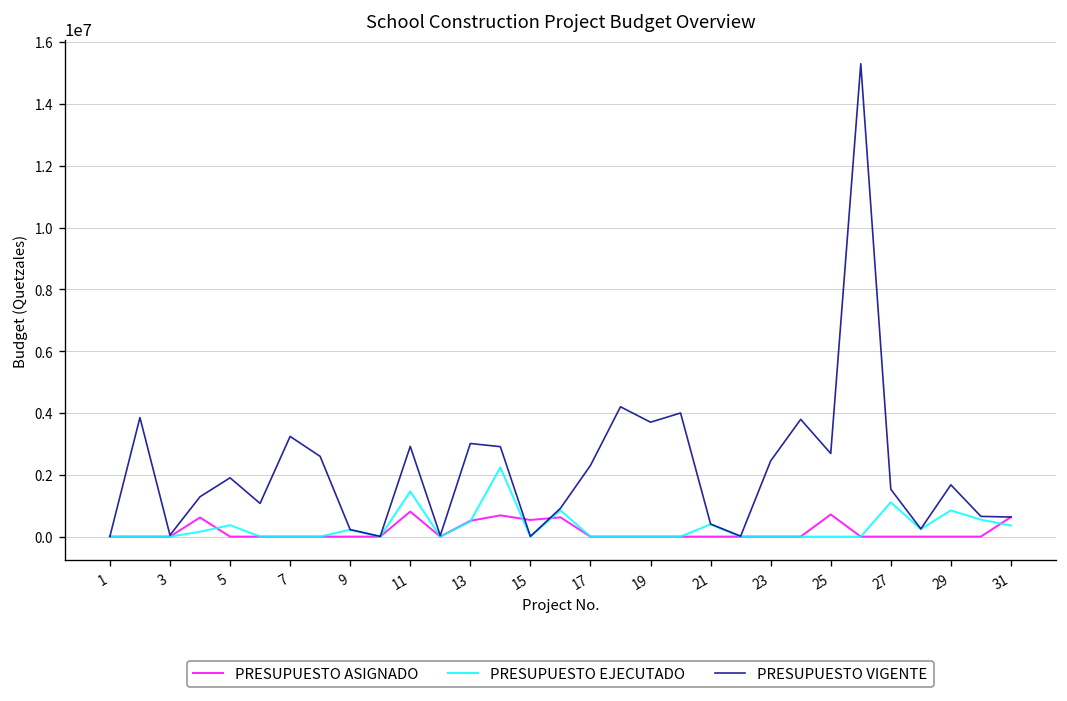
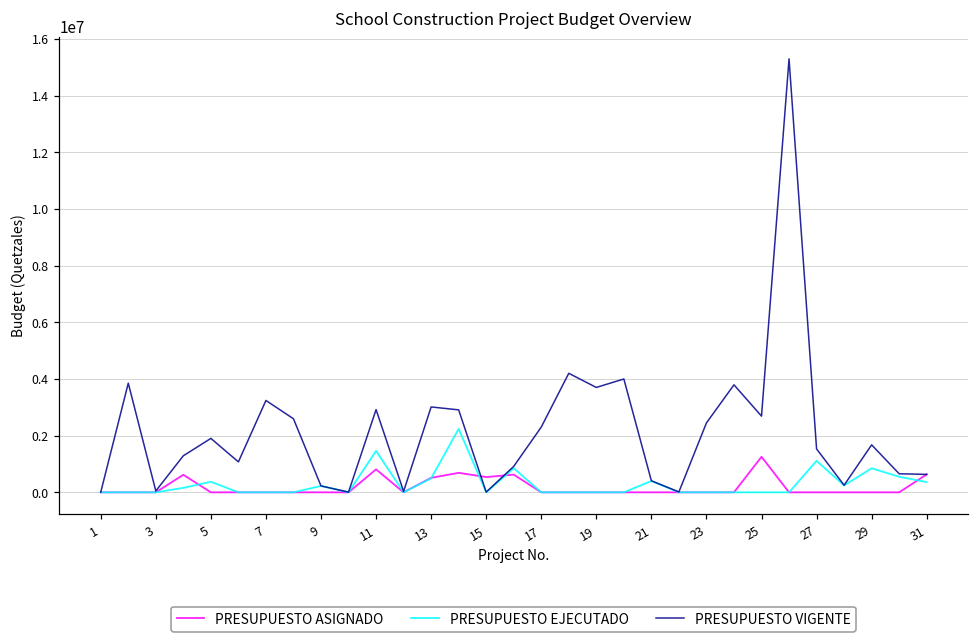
  {
    "PRESUPUESTO ASIGNADO": {
      "5": 0,
      "9": 0,
      "11": 800000,
      "15": 500000,
      "21": 0,
-     "25": 700000,
+     "25": 1300000,
      "27": 0,
      "29": 0
    },
    "PRESUPUESTO EJECUTADO": {
      "5": 400000,
      "11": 1500000,
      "25": 0,
      "27": 1100000,
      "29": 800000,
      "31": 400000
    },
    "PRESUPUESTO VIGENTE": {
      "5": 1900000,
      "7": 3200000,
      "11": 2900000,
      "13": 3000000,
      "17": 2300000,
      "19": 3700000,
      "23": 2500000,
      "25": 2700000,
      "27": 1500000,
      "29": 1700000
    }
  }
